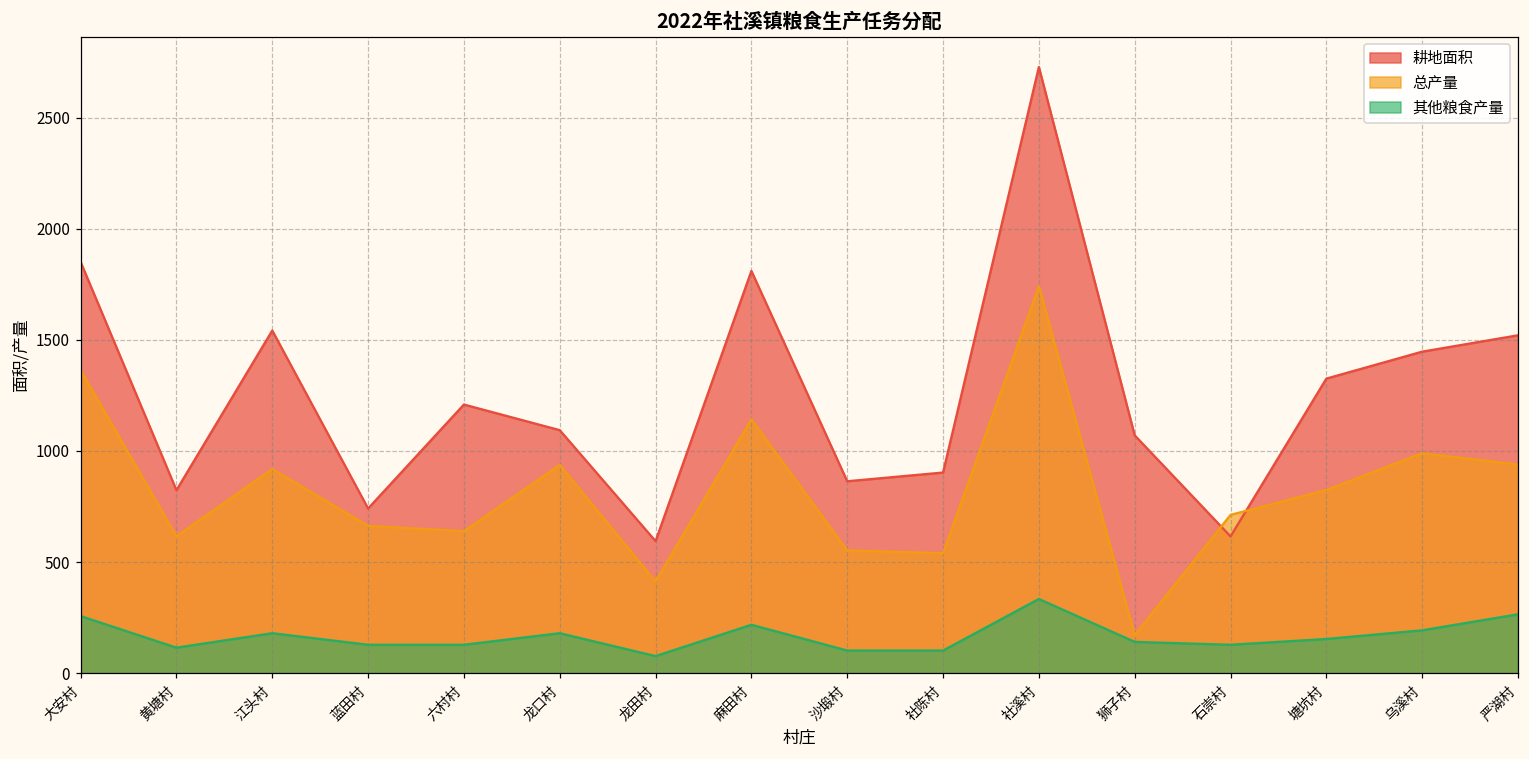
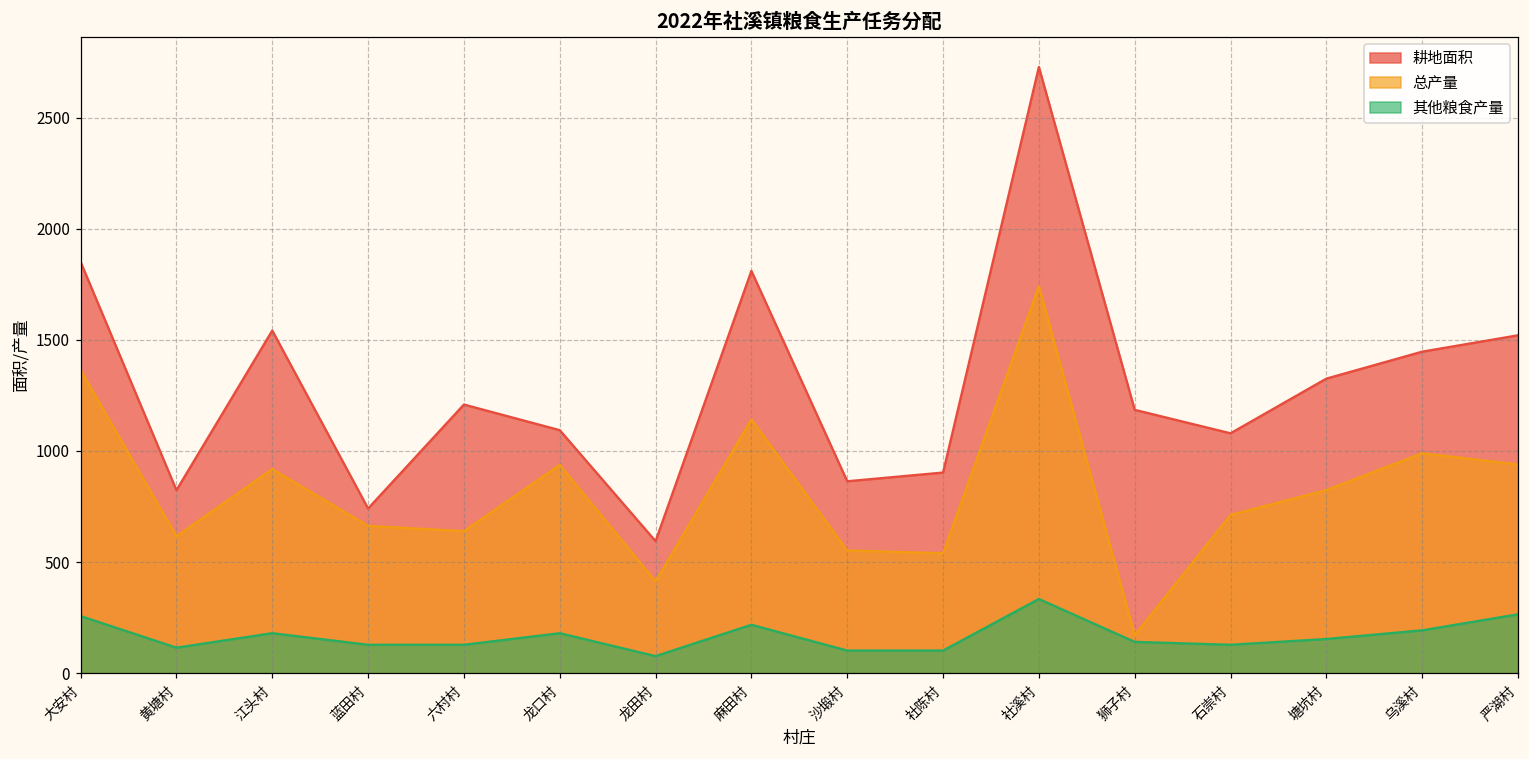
  {
    "耕地面积": {
      "大安村": 1850,
      "黄塘村": 820,
      "江头村": 1540,
      "蓝田村": 740,
      "六村村": 1210,
      "龙口村": 1090,
      "龙田村": 590,
      "麻田村": 1810,
      "沙塅村": 860,
      "社陈村": 900,
      "社溪村": 2730,
-     "狮子村": 1070,
-     "石崇村": 620,
+     "狮子村": 1180,
+     "石崇村": 1080,
      "塘坑村": 1330,
      "乌溪村": 1450,
      "严湖村": 1520
    },
    "总产量": {
      "大安村": 1360,
      "黄塘村": 620,
      "江头村": 920,
      "蓝田村": 660,
      "六村村": 640,
      "龙口村": 940,
      "龙田村": 410,
      "麻田村": 1140,
      "沙塅村": 550,
      "社陈村": 540,
      "社溪村": 1740,
      "狮子村": 170,
      "石崇村": 710,
      "塘坑村": 820,
      "乌溪村": 990,
      "严湖村": 940
    },
    "其他粮食产量": {
      "大安村": 260,
      "黄塘村": 120,
      "江头村": 180,
      "蓝田村": 130,
      "六村村": 130,
      "龙口村": 180,
      "龙田村": 80,
      "麻田村": 220,
      "沙塅村": 100,
      "社陈村": 100,
      "社溪村": 330,
      "狮子村": 140,
      "石崇村": 130,
      "塘坑村": 150,
      "乌溪村": 190,
      "严湖村": 270
    }
  }
